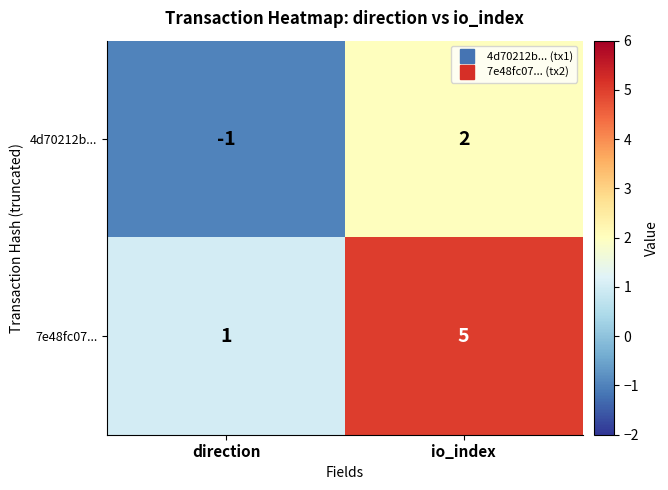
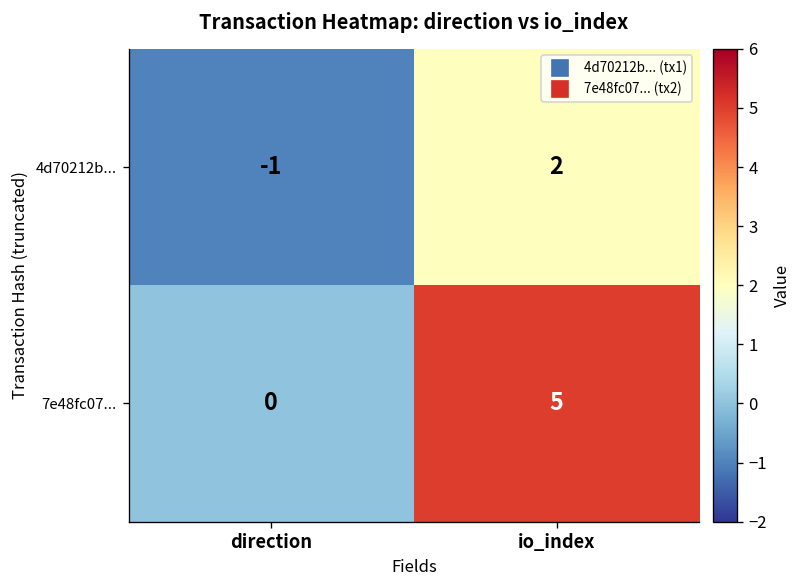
  {
    "4d70212b...": {
      "direction": -1,
      "io_index": 2
    },
    "7e48fc07...": {
-     "direction": 1,
+     "direction": 0,
      "io_index": 5
    }
  }
